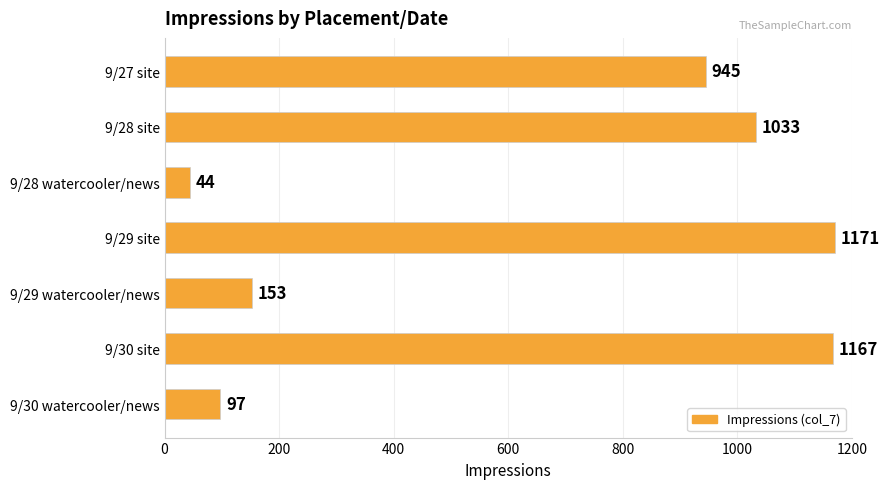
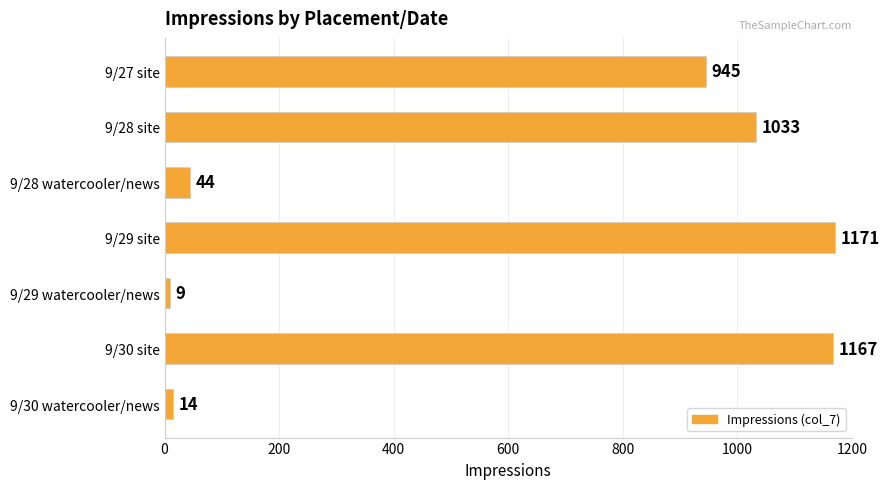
  {
    "9/27 site": 945,
    "9/28 site": 1033,
    "9/28 watercooler/news": 44,
    "9/29 site": 1171,
-   "9/29 watercooler/news": 153,
+   "9/29 watercooler/news": 9,
    "9/30 site": 1167,
-   "9/30 watercooler/news": 97
+   "9/30 watercooler/news": 14
  }
